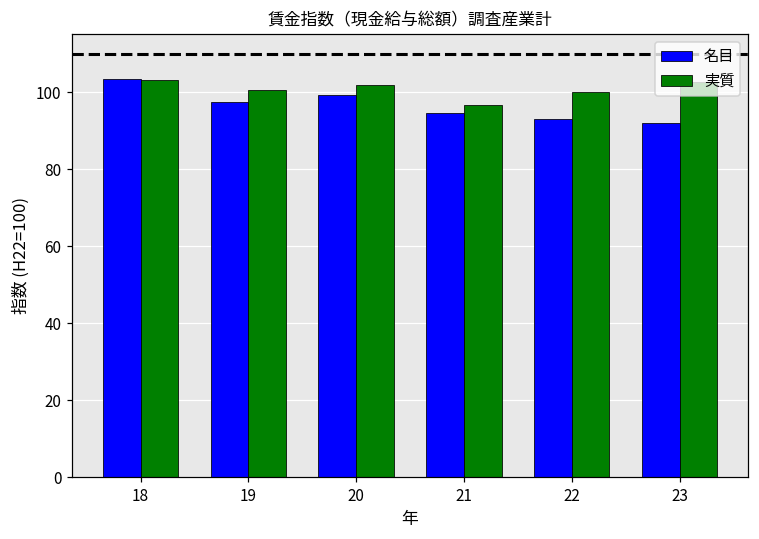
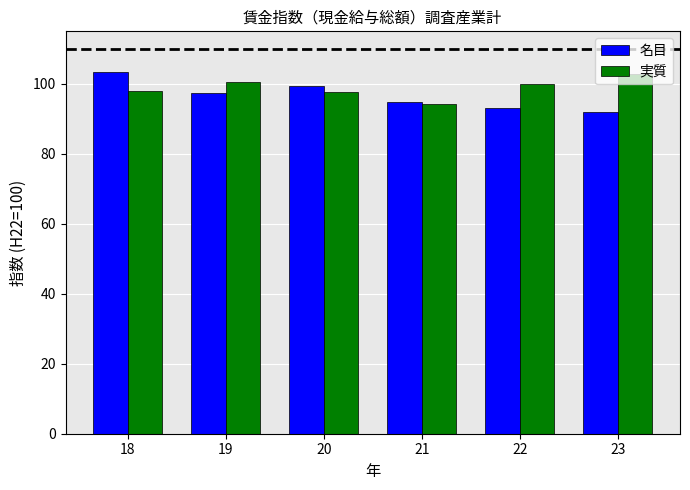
  {
    "名目": {
      "18": 103,
      "19": 97,
      "20": 99,
      "21": 95,
      "22": 93,
      "23": 92
    },
    "実質": {
-     "18": 103,
+     "18": 98,
      "19": 101,
-     "20": 102,
-     "21": 97,
+     "20": 98,
+     "21": 94,
      "22": 100
    }
  }
